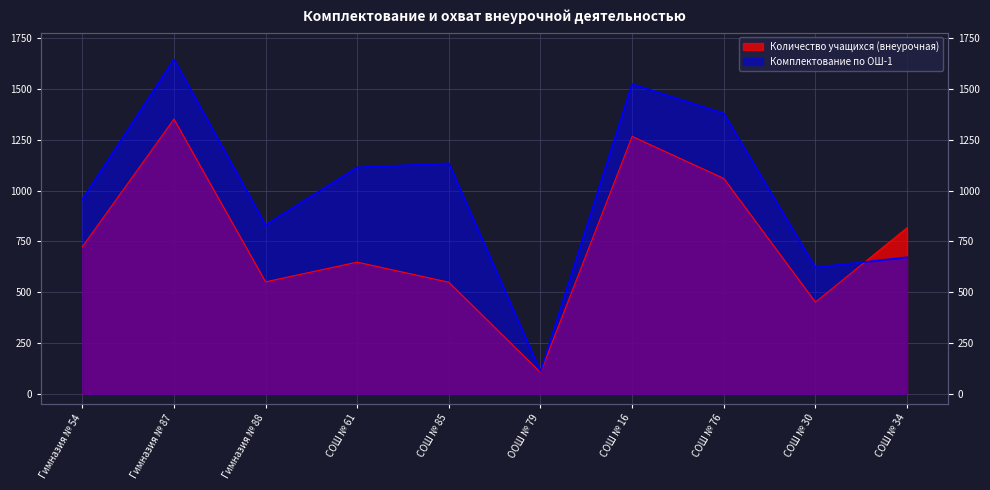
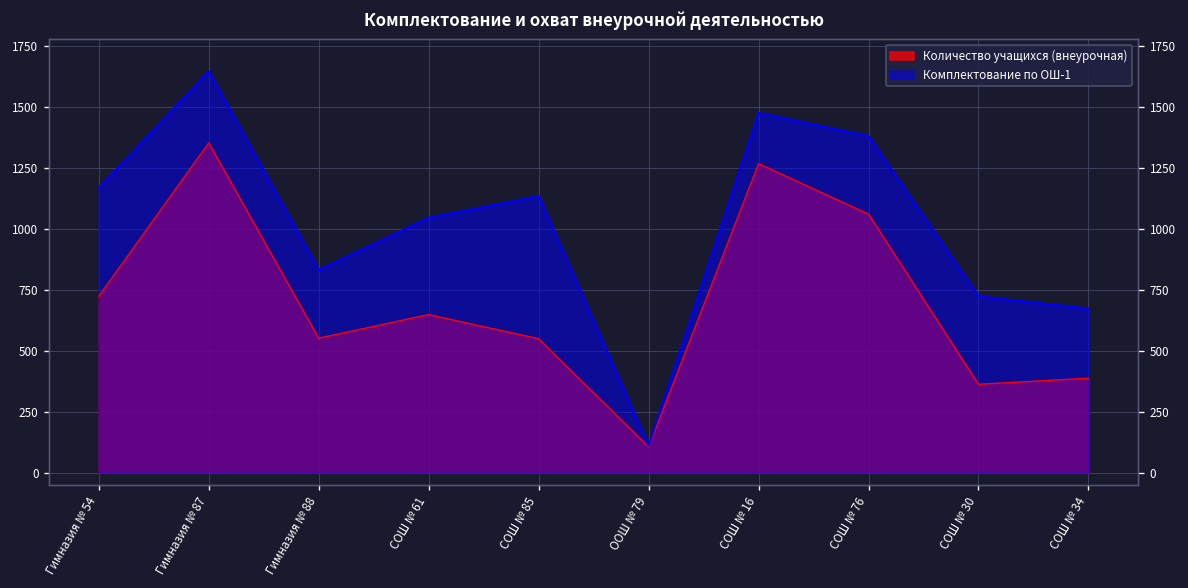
  {
    "Количество учащихся (внеурочная)": {
      "Гимназия № 54": 720,
      "Гимназия № 87": 1350,
      "Гимназия № 88": 550,
      "СОШ № 61": 650,
      "СОШ № 85": 550,
      "СОШ № 16": 1270,
      "СОШ № 76": 1060,
-     "СОШ № 30": 450,
-     "СОШ № 34": 820
+     "СОШ № 30": 360,
+     "СОШ № 34": 390
    },
    "Комплектование по ОШ-1": {
-     "Гимназия № 54": 960,
+     "Гимназия № 54": 1170,
      "Гимназия № 87": 1650,
      "Гимназия № 88": 830,
-     "СОШ № 61": 1110,
+     "СОШ № 61": 1050,
      "СОШ № 85": 1130,
-     "СОШ № 16": 1520,
+     "СОШ № 16": 1480,
      "СОШ № 76": 1380,
-     "СОШ № 30": 620,
+     "СОШ № 30": 720,
      "СОШ № 34": 670
    }
  }
